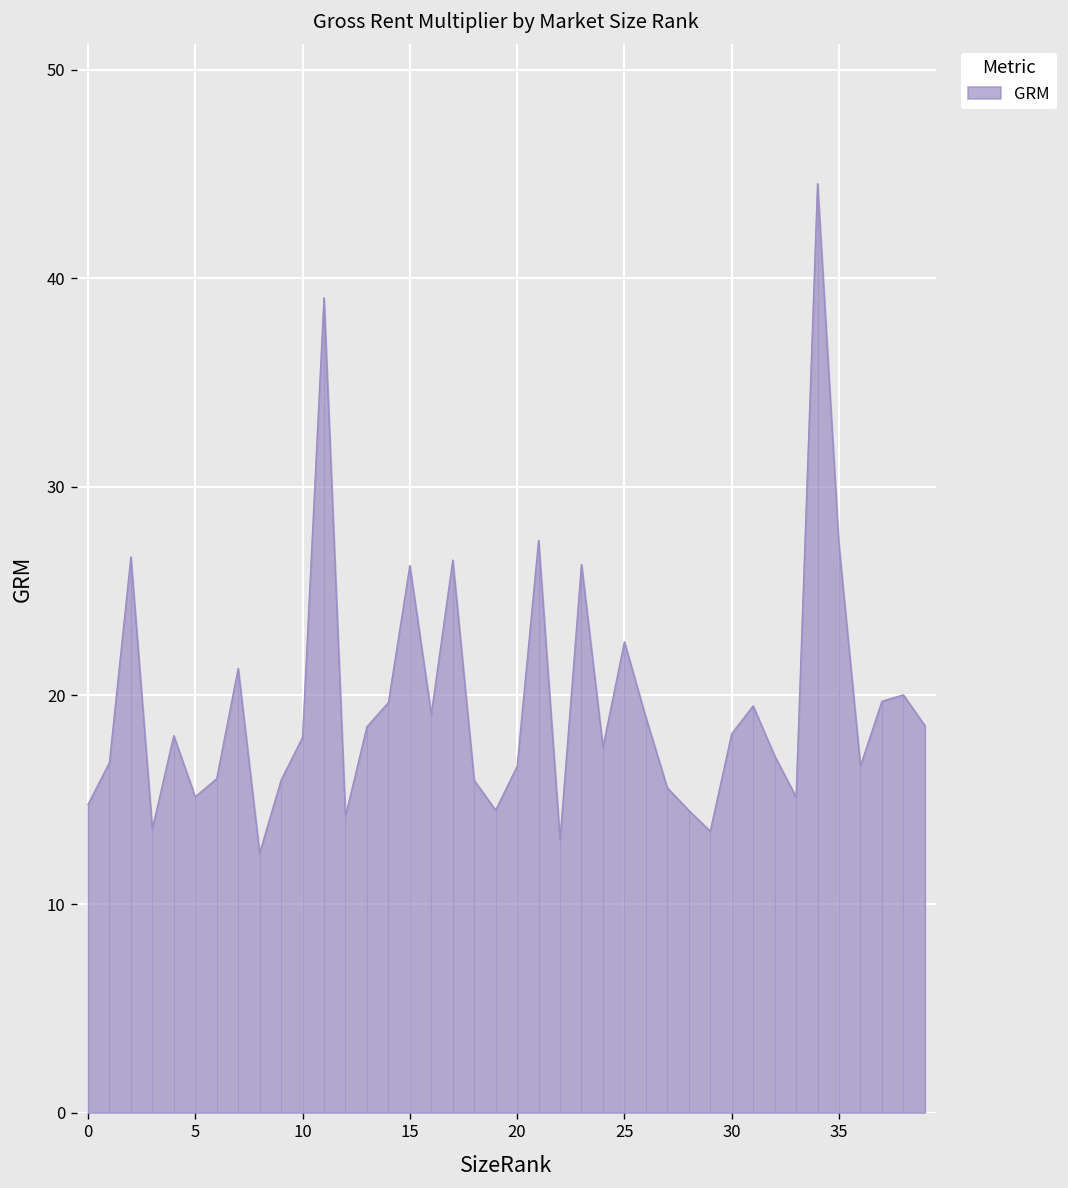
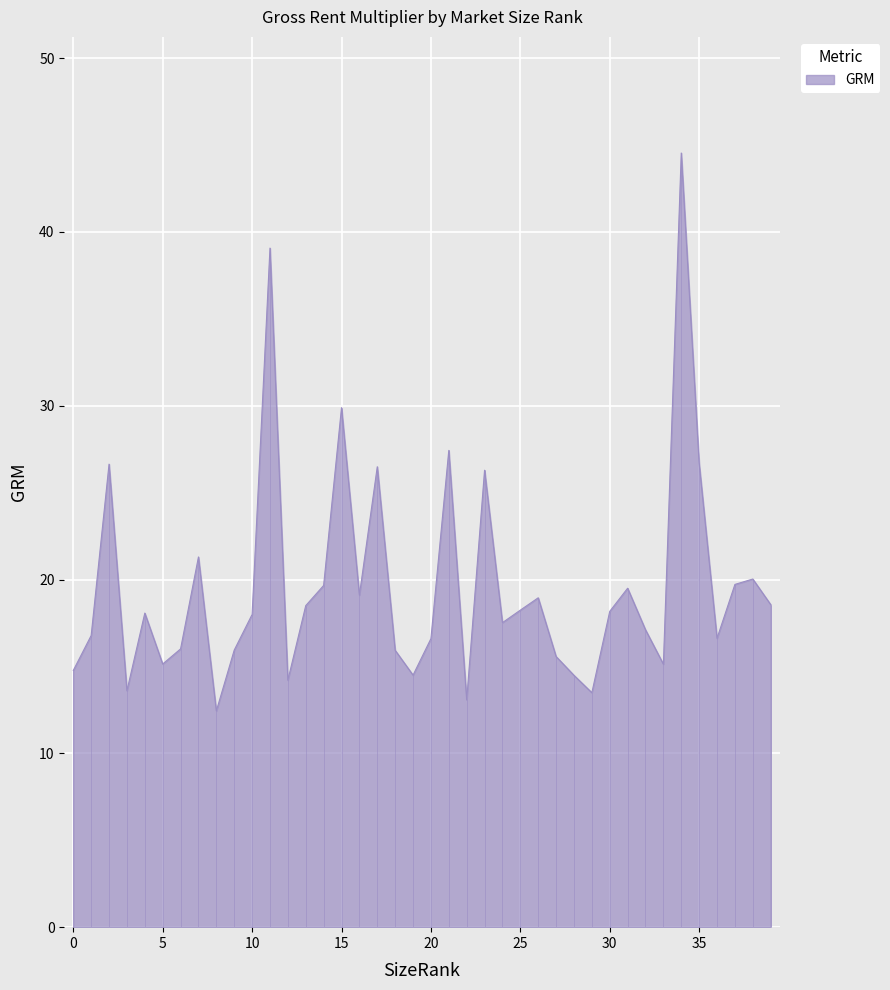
  {
    "0": 14.8,
    "5": 15.1,
    "10": 18.0,
-   "15": 26.2,
+   "15": 29.9,
    "20": 16.6,
-   "25": 22.6,
+   "25": 18.2,
    "30": 18.2,
-   "35": 27.2
+   "35": 26.7
  }
